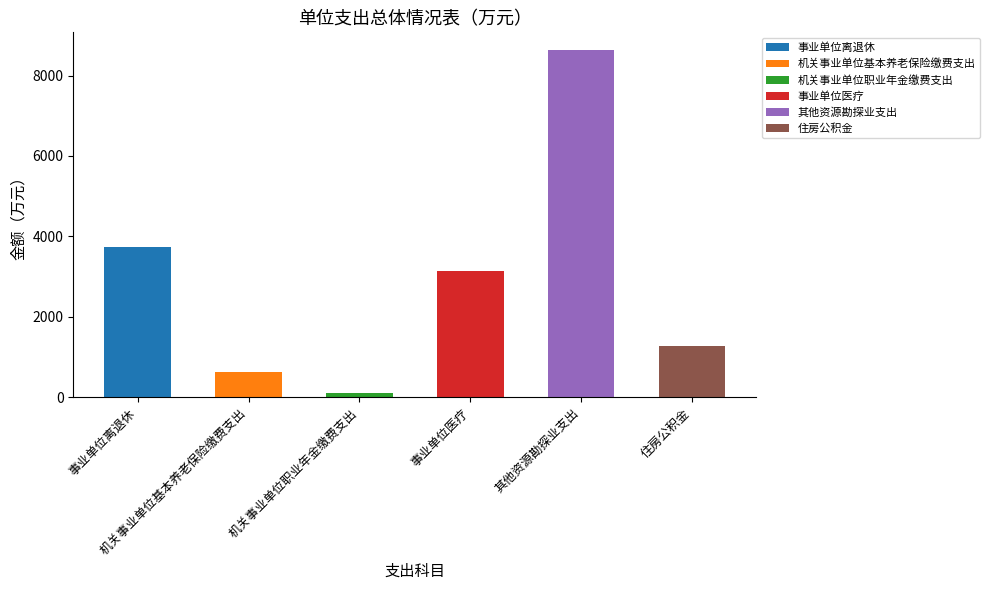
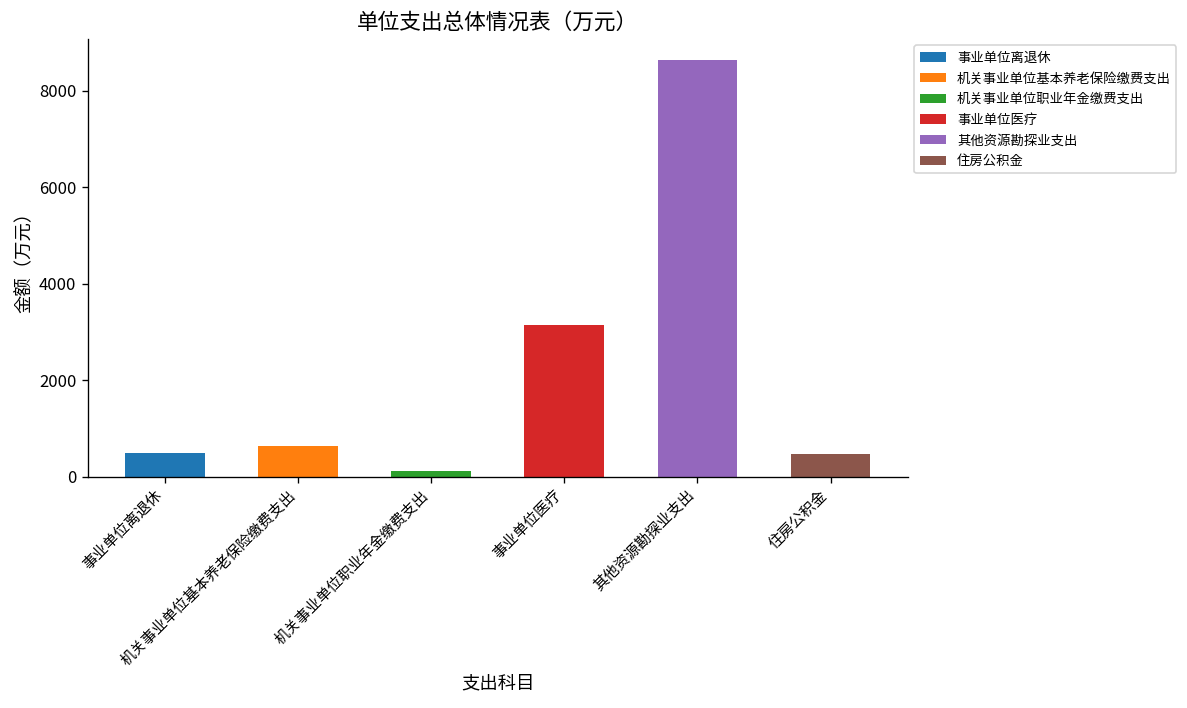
  {
-   "事业单位离退休": 3700,
+   "事业单位离退休": 500,
    "机关事业单位基本养老保险缴费支出": 600,
    "机关事业单位职业年金缴费支出": 100,
    "事业单位医疗": 3100,
    "其他资源勘探业支出": 8600,
-   "住房公积金": 1300
+   "住房公积金": 500
  }
